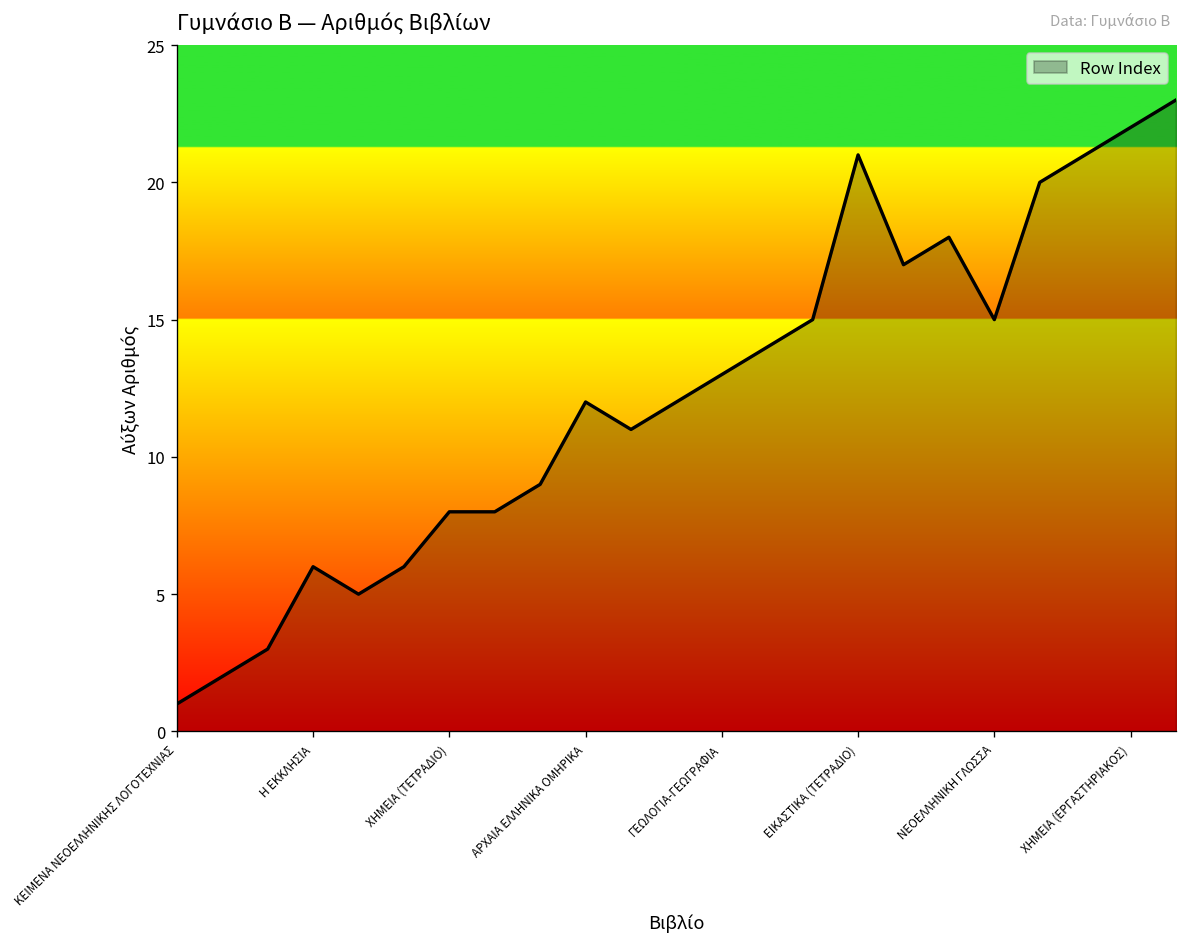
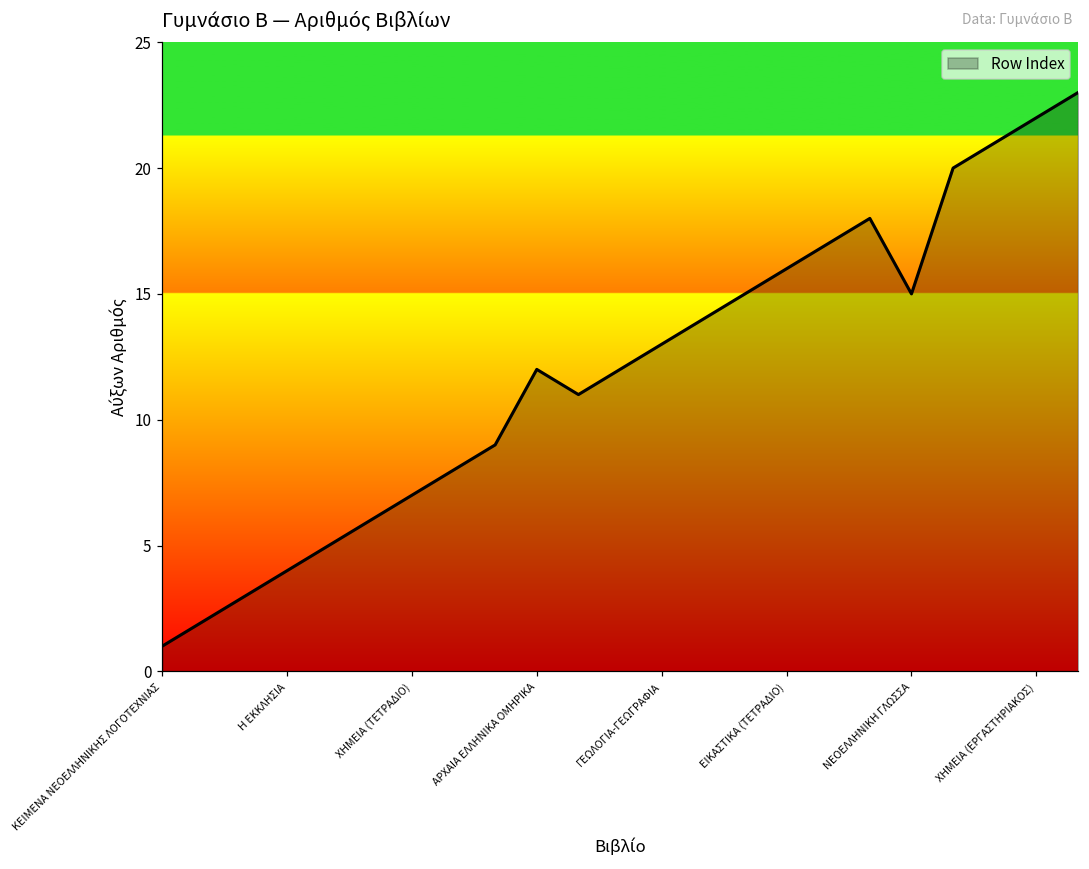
  {
    "ΚΕΙΜΕΝΑ ΝΕΟΕΛΛΗΝΙΚΗΣ ΛΟΓΟΤΕΧΝΙΑΣ": 1,
-   "Η ΕΚΚΛΗΣΙΑ": 6,
-   "ΧΗΜΕΙΑ (ΤΕΤΡΑΔΙΟ)": 8,
+   "Η ΕΚΚΛΗΣΙΑ": 4,
+   "ΧΗΜΕΙΑ (ΤΕΤΡΑΔΙΟ)": 7,
    "ΑΡΧΑΙΑ ΕΛΛΗΝΙΚΑ ΟΜΗΡΙΚΑ": 12,
    "ΓΕΩΛΟΓΙΑ-ΓΕΩΓΡΑΦΙΑ": 13,
-   "ΕΙΚΑΣΤΙΚΑ (ΤΕΤΡΑΔΙΟ)": 21,
+   "ΕΙΚΑΣΤΙΚΑ (ΤΕΤΡΑΔΙΟ)": 16,
    "ΝΕΟΕΛΛΗΝΙΚΗ ΓΛΩΣΣΑ": 15,
    "ΧΗΜΕΙΑ (ΕΡΓΑΣΤΗΡΙΑΚΟΣ)": 22
  }
